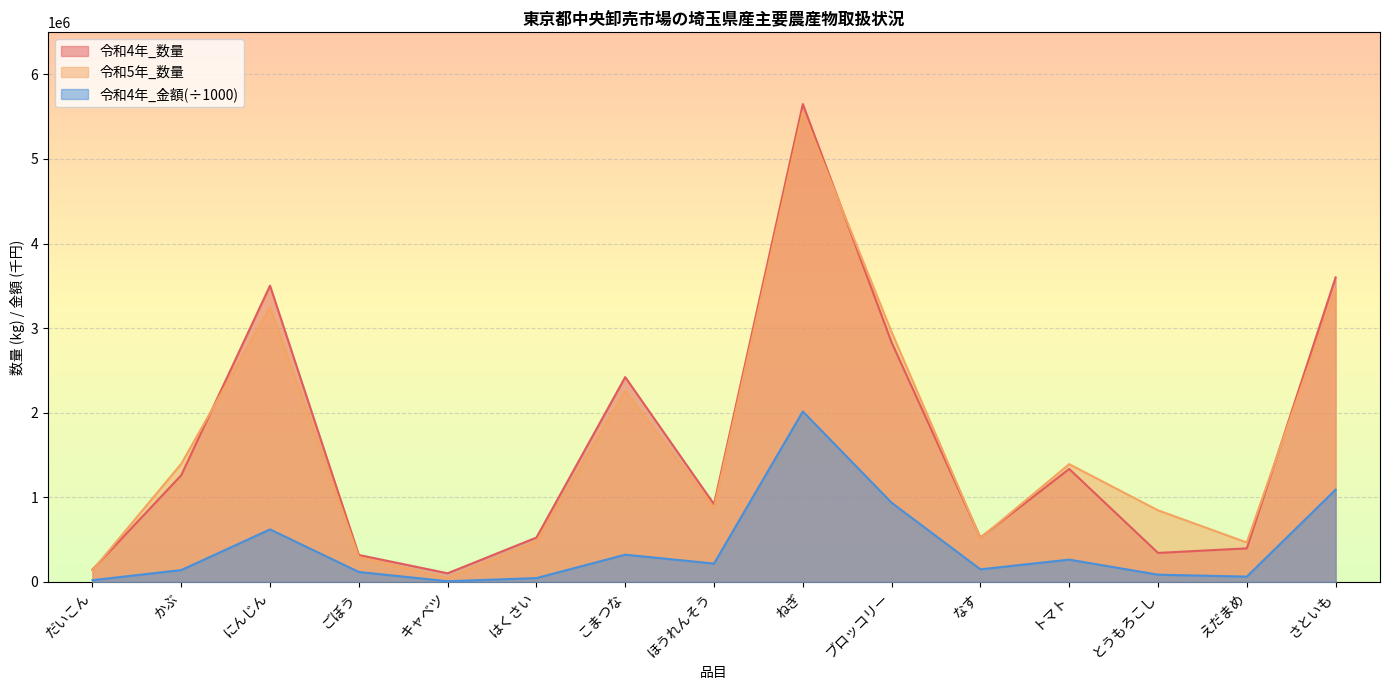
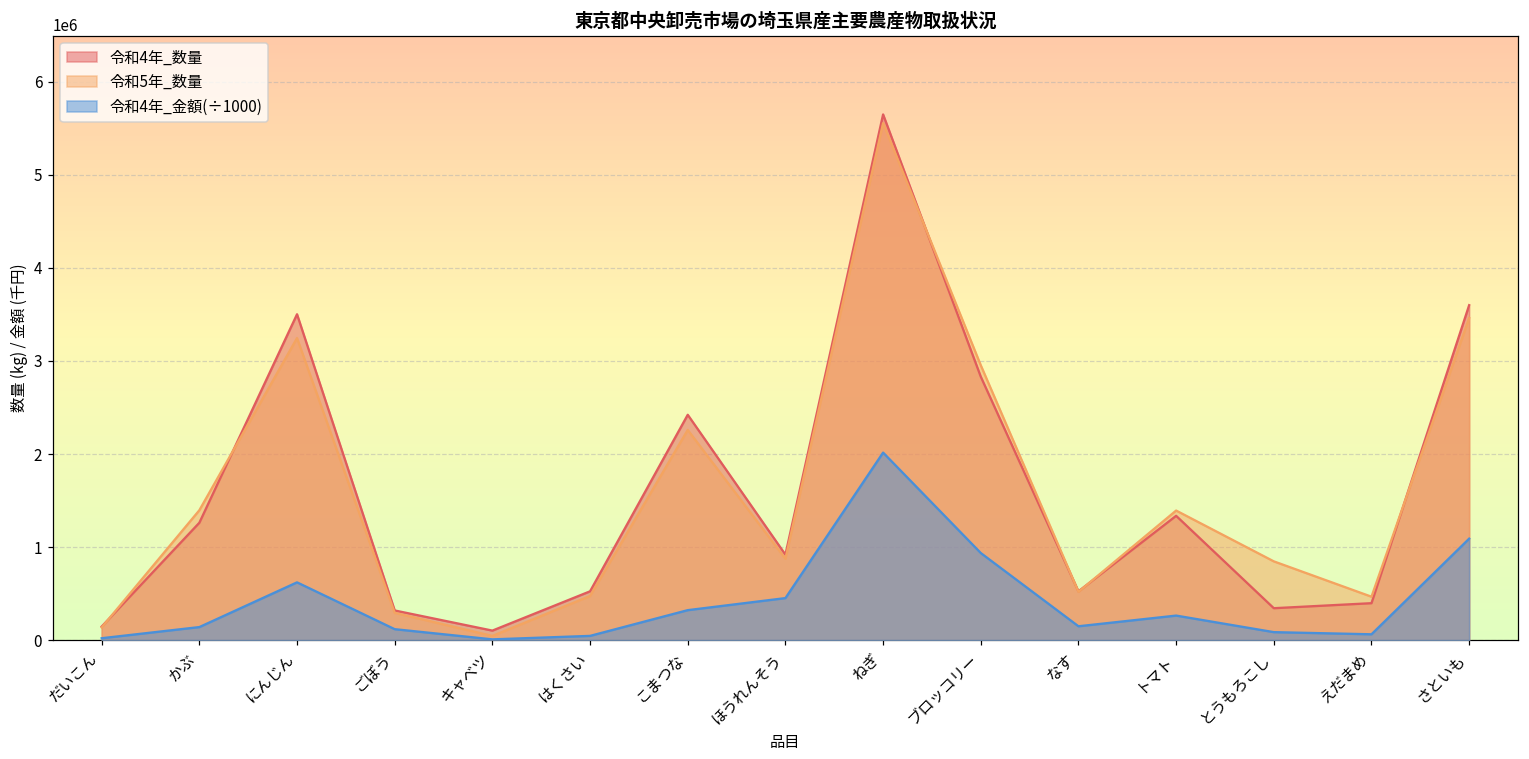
  {
    "令和4年_金額(÷1000)": {
      "だいこん": 0,
      "かぶ": 100000,
      "にんじん": 600000,
      "ごぼう": 100000,
      "キャベツ": 0,
      "はくさい": 0,
      "こまつな": 300000,
-     "ほうれんそう": 200000,
+     "ほうれんそう": 500000,
      "ねぎ": 2000000,
      "ブロッコリー": 900000,
      "なす": 100000,
      "トマト": 300000,
      "とうもろこし": 100000,
      "えだまめ": 100000,
      "さといも": 1100000
    }
  }
